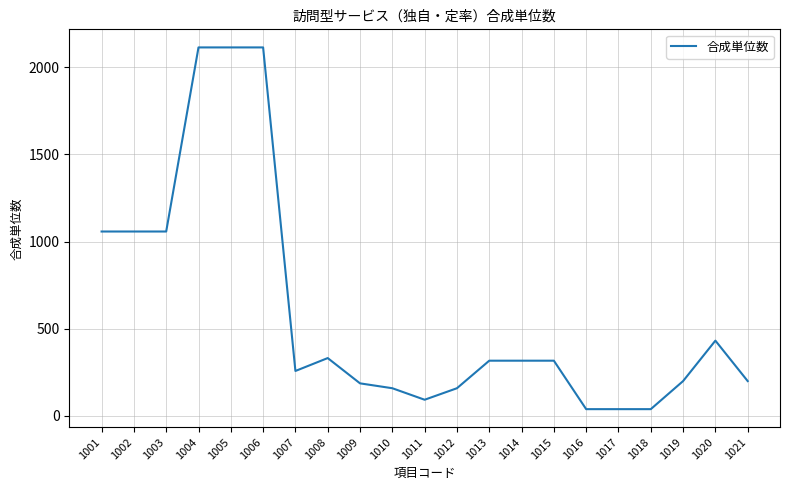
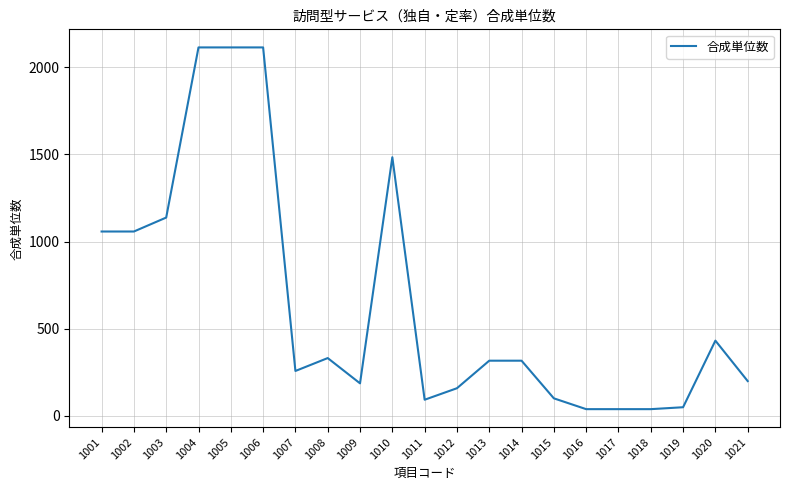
  {
    "1001": 1060,
    "1002": 1060,
-   "1003": 1060,
+   "1003": 1140,
    "1004": 2110,
    "1005": 2110,
    "1006": 2110,
    "1007": 260,
    "1008": 330,
    "1009": 190,
-   "1010": 160,
+   "1010": 1480,
    "1011": 90,
    "1012": 160,
    "1013": 320,
    "1014": 320,
-   "1015": 320,
+   "1015": 100,
    "1016": 40,
    "1017": 40,
    "1018": 40,
-   "1019": 200,
+   "1019": 50,
    "1020": 430,
    "1021": 200
  }
